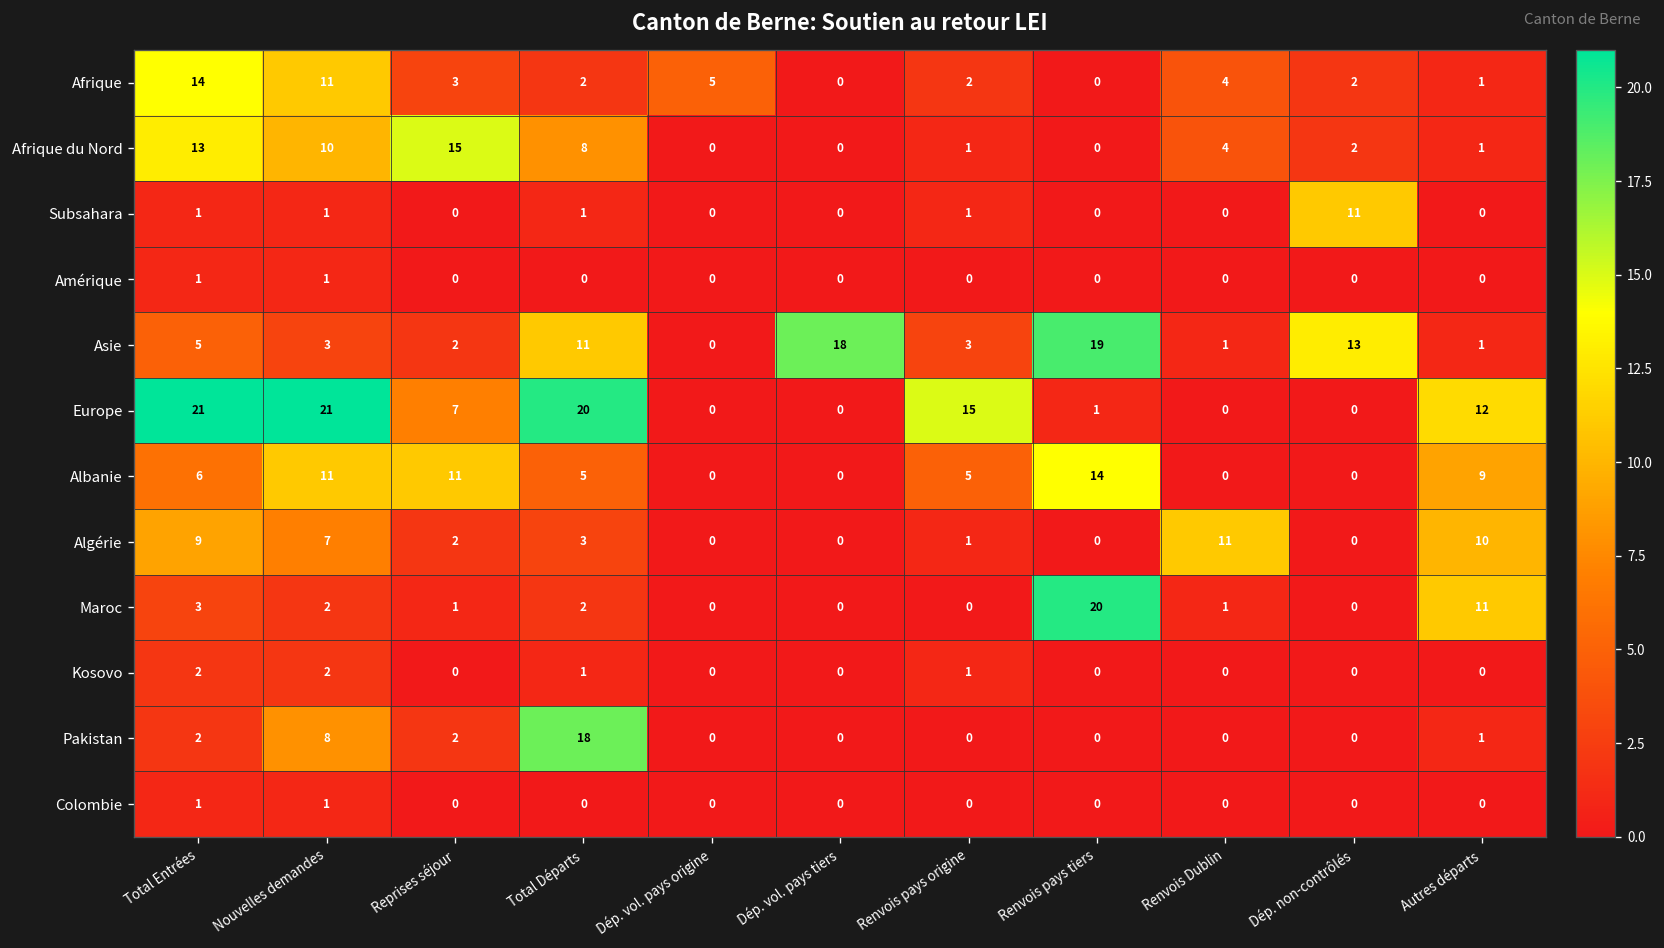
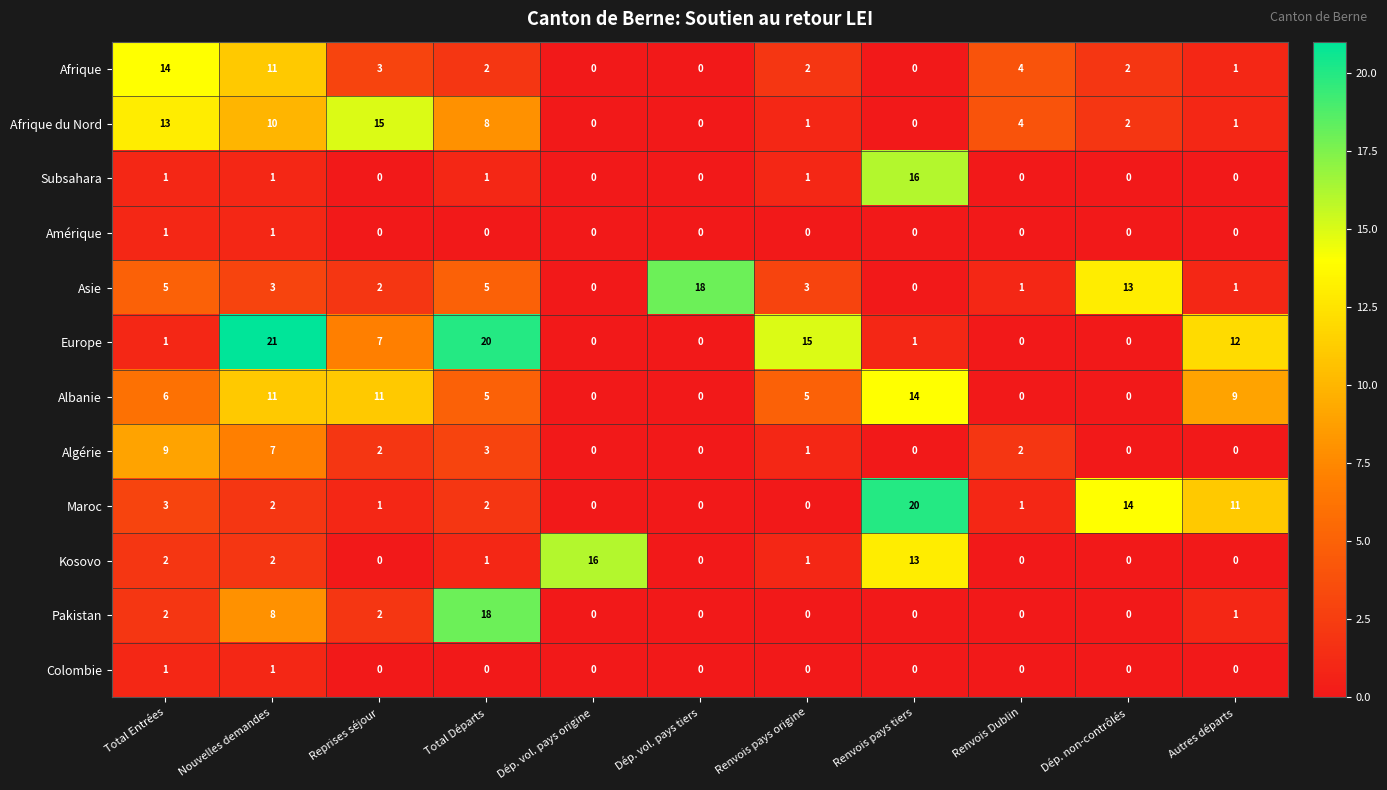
  {
    "Afrique": {
      "Total Entrées": 14,
      "Nouvelles demandes": 11,
      "Reprises séjour": 3,
      "Total Départs": 2,
-     "Dép. vol. pays origine": 5,
+     "Dép. vol. pays origine": 0,
      "Dép. vol. pays tiers": 0,
      "Renvois pays origine": 2,
      "Renvois pays tiers": 0,
      "Renvois Dublin": 4,
      "Dép. non-contrôlés": 2,
      "Autres départs": 1
    },
    "Afrique du Nord": {
      "Total Entrées": 13,
      "Nouvelles demandes": 10,
      "Reprises séjour": 15,
      "Total Départs": 8,
      "Dép. vol. pays origine": 0,
      "Dép. vol. pays tiers": 0,
      "Renvois pays origine": 1,
      "Renvois pays tiers": 0,
      "Renvois Dublin": 4,
      "Dép. non-contrôlés": 2,
      "Autres départs": 1
    },
    "Subsahara": {
      "Total Entrées": 1,
      "Nouvelles demandes": 1,
      "Reprises séjour": 0,
      "Total Départs": 1,
      "Dép. vol. pays origine": 0,
      "Dép. vol. pays tiers": 0,
      "Renvois pays origine": 1,
-     "Renvois pays tiers": 0,
+     "Renvois pays tiers": 16,
      "Renvois Dublin": 0,
-     "Dép. non-contrôlés": 11,
+     "Dép. non-contrôlés": 0,
      "Autres départs": 0
    },
    "Amérique": {
      "Total Entrées": 1,
      "Nouvelles demandes": 1,
      "Reprises séjour": 0,
      "Total Départs": 0,
      "Dép. vol. pays origine": 0,
      "Dép. vol. pays tiers": 0,
      "Renvois pays origine": 0,
      "Renvois pays tiers": 0,
      "Renvois Dublin": 0,
      "Dép. non-contrôlés": 0,
      "Autres départs": 0
    },
    "Asie": {
      "Total Entrées": 5,
      "Nouvelles demandes": 3,
      "Reprises séjour": 2,
-     "Total Départs": 11,
+     "Total Départs": 5,
      "Dép. vol. pays origine": 0,
      "Dép. vol. pays tiers": 18,
      "Renvois pays origine": 3,
-     "Renvois pays tiers": 19,
+     "Renvois pays tiers": 0,
      "Renvois Dublin": 1,
      "Dép. non-contrôlés": 13,
      "Autres départs": 1
    },
    "Europe": {
-     "Total Entrées": 21,
+     "Total Entrées": 1,
      "Nouvelles demandes": 21,
      "Reprises séjour": 7,
      "Total Départs": 20,
      "Dép. vol. pays origine": 0,
      "Dép. vol. pays tiers": 0,
      "Renvois pays origine": 15,
      "Renvois pays tiers": 1,
      "Renvois Dublin": 0,
      "Dép. non-contrôlés": 0,
      "Autres départs": 12
    },
    "Albanie": {
      "Total Entrées": 6,
      "Nouvelles demandes": 11,
      "Reprises séjour": 11,
      "Total Départs": 5,
      "Dép. vol. pays origine": 0,
      "Dép. vol. pays tiers": 0,
      "Renvois pays origine": 5,
      "Renvois pays tiers": 14,
      "Renvois Dublin": 0,
      "Dép. non-contrôlés": 0,
      "Autres départs": 9
    },
    "Algérie": {
      "Total Entrées": 9,
      "Nouvelles demandes": 7,
      "Reprises séjour": 2,
      "Total Départs": 3,
      "Dép. vol. pays origine": 0,
      "Dép. vol. pays tiers": 0,
      "Renvois pays origine": 1,
      "Renvois pays tiers": 0,
-     "Renvois Dublin": 11,
+     "Renvois Dublin": 2,
      "Dép. non-contrôlés": 0,
-     "Autres départs": 10
+     "Autres départs": 0
    },
    "Maroc": {
      "Total Entrées": 3,
      "Nouvelles demandes": 2,
      "Reprises séjour": 1,
      "Total Départs": 2,
      "Dép. vol. pays origine": 0,
      "Dép. vol. pays tiers": 0,
      "Renvois pays origine": 0,
      "Renvois pays tiers": 20,
      "Renvois Dublin": 1,
-     "Dép. non-contrôlés": 0,
+     "Dép. non-contrôlés": 14,
      "Autres départs": 11
    },
    "Kosovo": {
      "Total Entrées": 2,
      "Nouvelles demandes": 2,
      "Reprises séjour": 0,
      "Total Départs": 1,
-     "Dép. vol. pays origine": 0,
+     "Dép. vol. pays origine": 16,
      "Dép. vol. pays tiers": 0,
      "Renvois pays origine": 1,
-     "Renvois pays tiers": 0,
+     "Renvois pays tiers": 13,
      "Renvois Dublin": 0,
      "Dép. non-contrôlés": 0,
      "Autres départs": 0
    },
    "Pakistan": {
      "Total Entrées": 2,
      "Nouvelles demandes": 8,
      "Reprises séjour": 2,
      "Total Départs": 18,
      "Dép. vol. pays origine": 0,
      "Dép. vol. pays tiers": 0,
      "Renvois pays origine": 0,
      "Renvois pays tiers": 0,
      "Renvois Dublin": 0,
      "Dép. non-contrôlés": 0,
      "Autres départs": 1
    },
    "Colombie": {
      "Total Entrées": 1,
      "Nouvelles demandes": 1,
      "Reprises séjour": 0,
      "Total Départs": 0,
      "Dép. vol. pays origine": 0,
      "Dép. vol. pays tiers": 0,
      "Renvois pays origine": 0,
      "Renvois pays tiers": 0,
      "Renvois Dublin": 0,
      "Dép. non-contrôlés": 0,
      "Autres départs": 0
    }
  }
